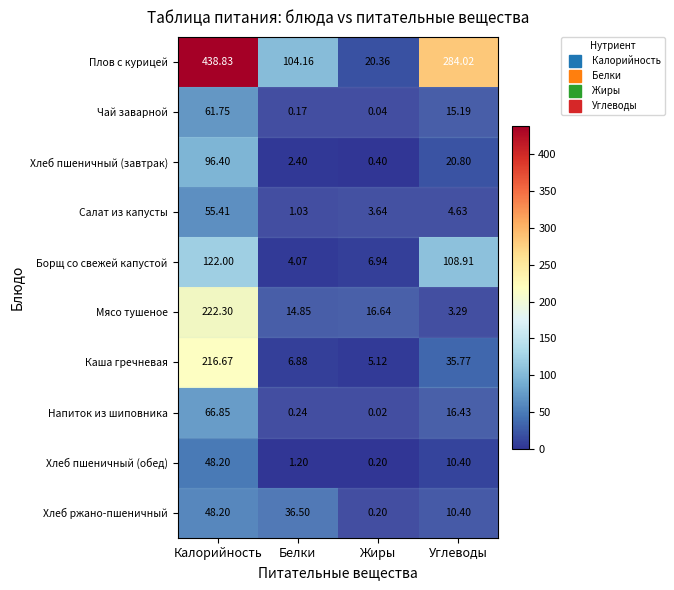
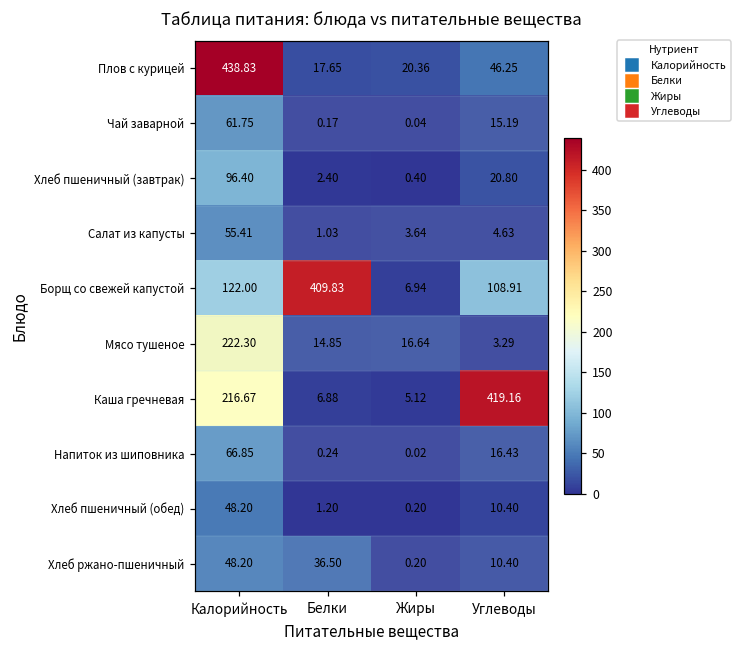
  {
    "Плов с курицей": {
      "Калорийность": 438.83,
-     "Белки": 104.16,
+     "Белки": 17.65,
      "Жиры": 20.36,
-     "Углеводы": 284.02
+     "Углеводы": 46.25
    },
    "Чай заварной": {
      "Калорийность": 61.75,
      "Белки": 0.17,
      "Жиры": 0.04,
      "Углеводы": 15.19
    },
    "Хлеб пшеничный (завтрак)": {
      "Калорийность": 96.40,
      "Белки": 2.40,
      "Жиры": 0.40,
      "Углеводы": 20.80
    },
    "Салат из капусты": {
      "Калорийность": 55.41,
      "Белки": 1.03,
      "Жиры": 3.64,
      "Углеводы": 4.63
    },
    "Борщ со свежей капустой": {
      "Калорийность": 122.00,
-     "Белки": 4.07,
+     "Белки": 409.83,
      "Жиры": 6.94,
      "Углеводы": 108.91
    },
    "Мясо тушеное": {
      "Калорийность": 222.30,
      "Белки": 14.85,
      "Жиры": 16.64,
      "Углеводы": 3.29
    },
    "Каша гречневая": {
      "Калорийность": 216.67,
      "Белки": 6.88,
      "Жиры": 5.12,
-     "Углеводы": 35.77
+     "Углеводы": 419.16
    },
    "Напиток из шиповника": {
      "Калорийность": 66.85,
      "Белки": 0.24,
      "Жиры": 0.02,
      "Углеводы": 16.43
    },
    "Хлеб пшеничный (обед)": {
      "Калорийность": 48.20,
      "Белки": 1.20,
      "Жиры": 0.20,
      "Углеводы": 10.40
    },
    "Хлеб ржано-пшеничный": {
      "Калорийность": 48.20,
      "Белки": 36.50,
      "Жиры": 0.20,
      "Углеводы": 10.40
    }
  }
